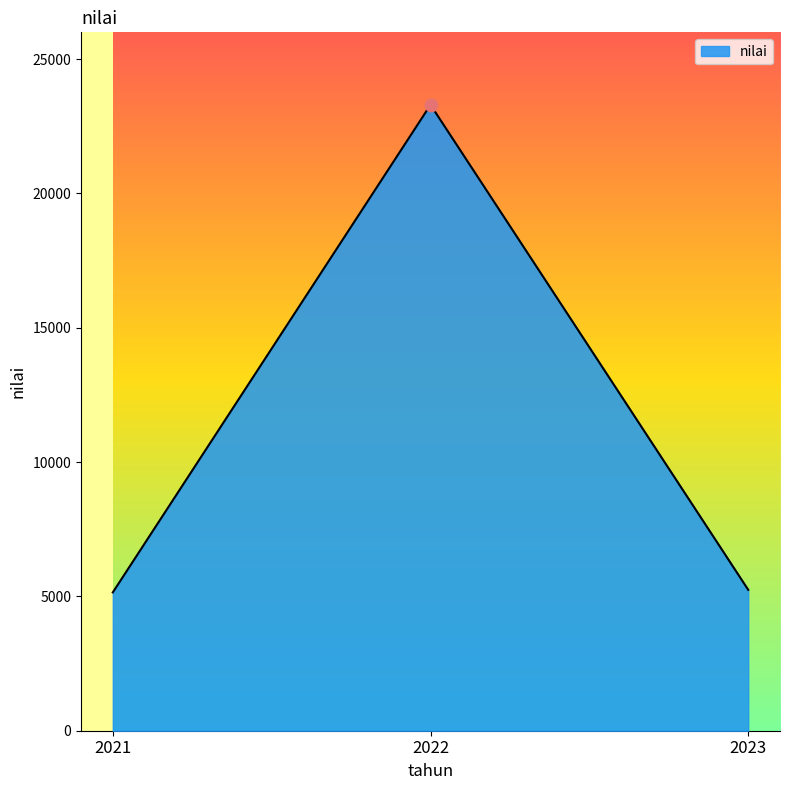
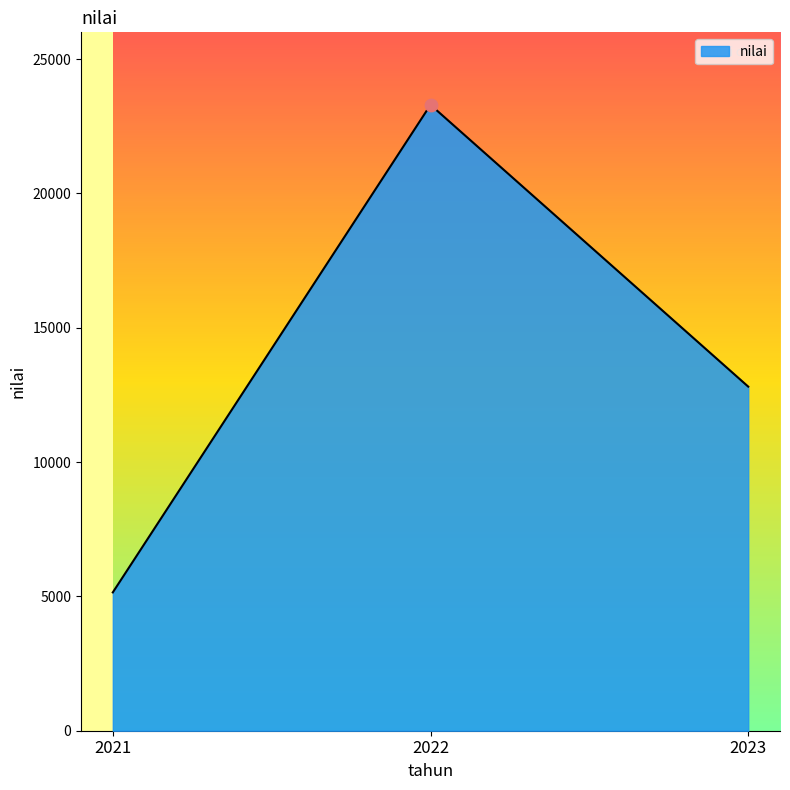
  {
    "nilai": {
      "2021": 5200,
-     "2023": 5200
+     "2023": 12800
    }
  }
